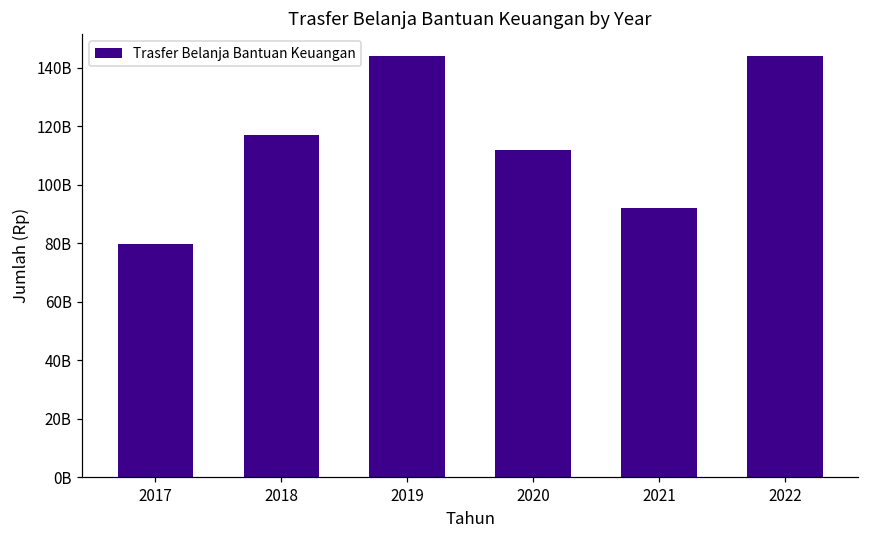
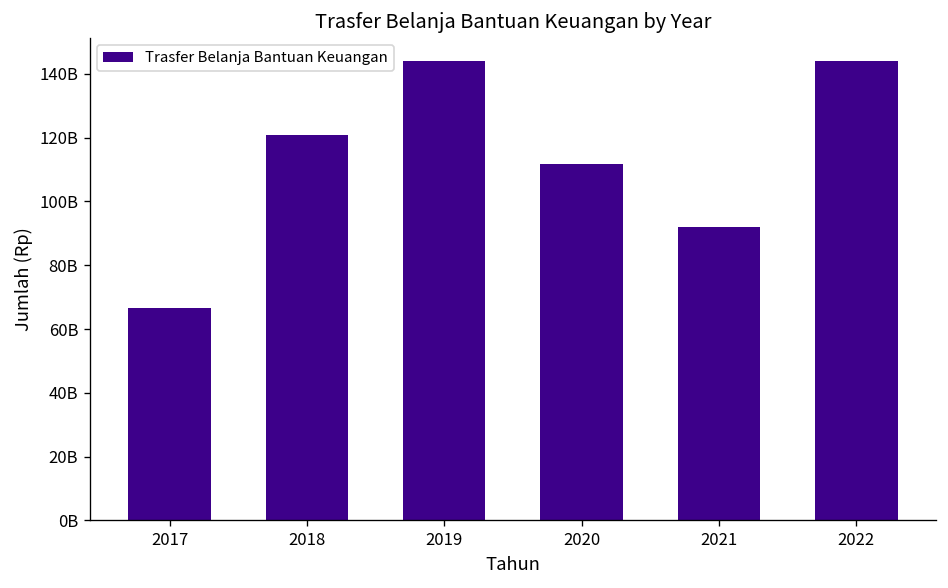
  {
-   "2017": 80000000000,
-   "2018": 117000000000,
+   "2017": 67000000000,
+   "2018": 121000000000,
    "2019": 144000000000,
    "2020": 112000000000,
    "2021": 92000000000,
    "2022": 144000000000
  }
